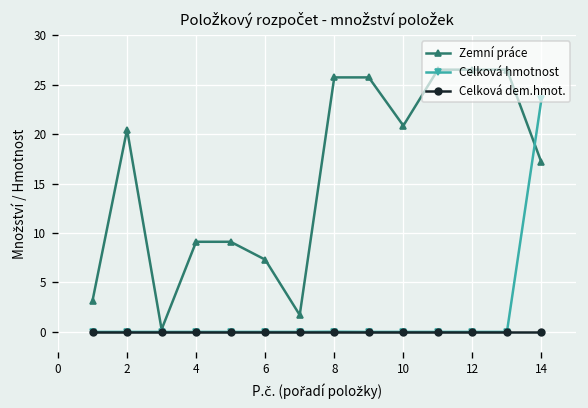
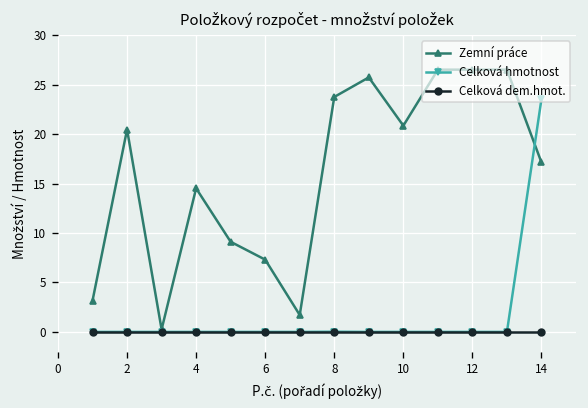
  {
    "Zemní práce": {
      "2": 20,
-     "4": 9,
+     "4": 15,
      "6": 7,
-     "8": 26,
+     "8": 24,
      "10": 21,
      "14": 17
    },
    "Celková dem.hmot.": {
      "14": 0
    }
  }
